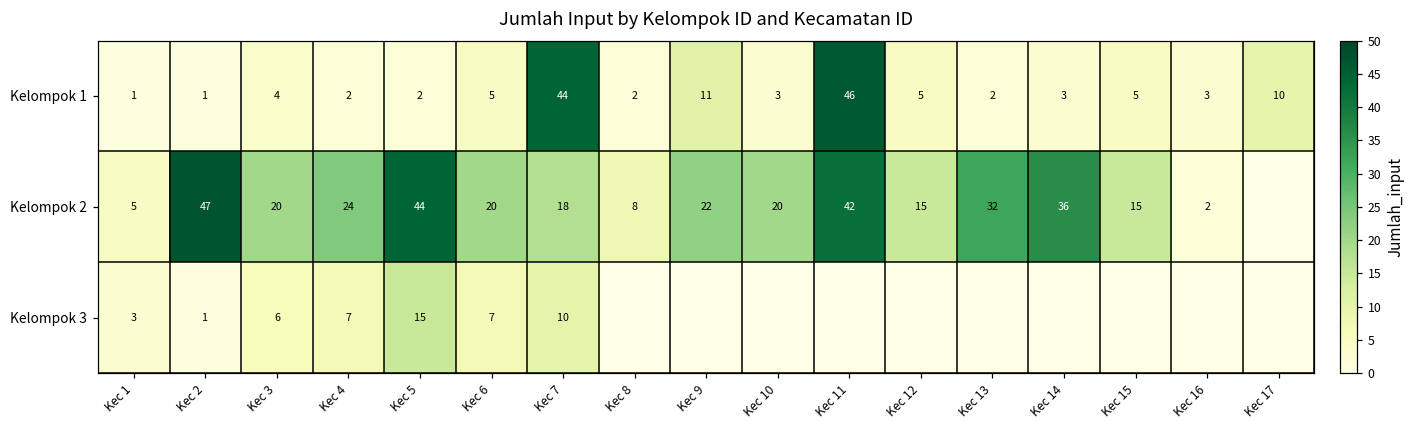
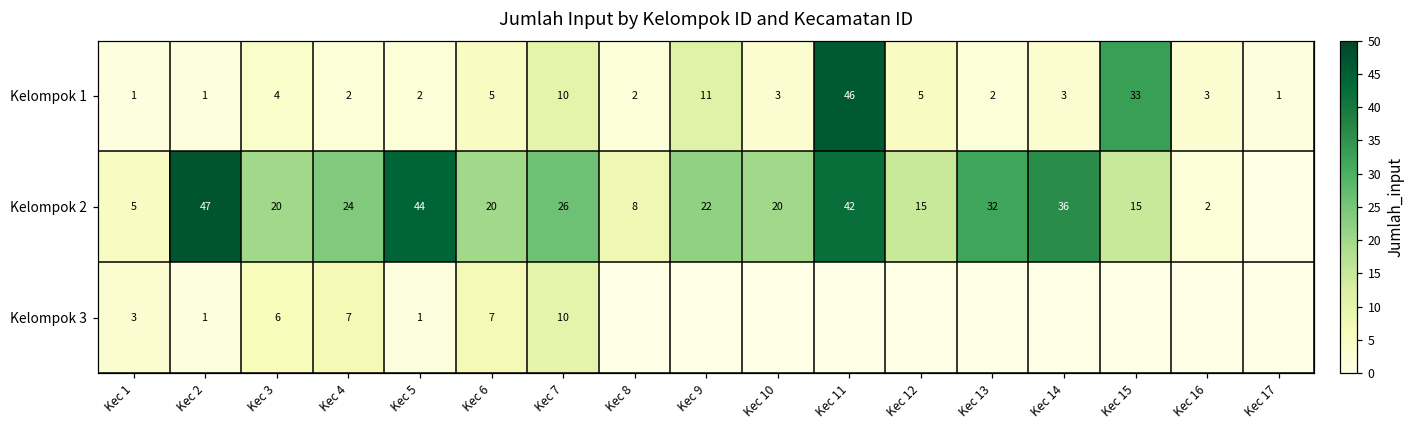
  {
    "Kelompok 1": {
      "Kec 1": 1,
      "Kec 2": 1,
      "Kec 3": 4,
      "Kec 4": 2,
      "Kec 5": 2,
      "Kec 6": 5,
-     "Kec 7": 44,
+     "Kec 7": 10,
      "Kec 8": 2,
      "Kec 9": 11,
      "Kec 10": 3,
      "Kec 11": 46,
      "Kec 12": 5,
      "Kec 13": 2,
      "Kec 14": 3,
-     "Kec 15": 5,
+     "Kec 15": 33,
      "Kec 16": 3,
-     "Kec 17": 10
+     "Kec 17": 1
    },
    "Kelompok 2": {
      "Kec 1": 5,
      "Kec 2": 47,
      "Kec 3": 20,
      "Kec 4": 24,
      "Kec 5": 44,
      "Kec 6": 20,
-     "Kec 7": 18,
+     "Kec 7": 26,
      "Kec 8": 8,
      "Kec 9": 22,
      "Kec 10": 20,
      "Kec 11": 42,
      "Kec 12": 15,
      "Kec 13": 32,
      "Kec 14": 36,
      "Kec 15": 15,
      "Kec 16": 2
    },
    "Kelompok 3": {
      "Kec 1": 3,
      "Kec 2": 1,
      "Kec 3": 6,
      "Kec 4": 7,
-     "Kec 5": 15,
+     "Kec 5": 1,
      "Kec 6": 7,
      "Kec 7": 10
    }
  }
